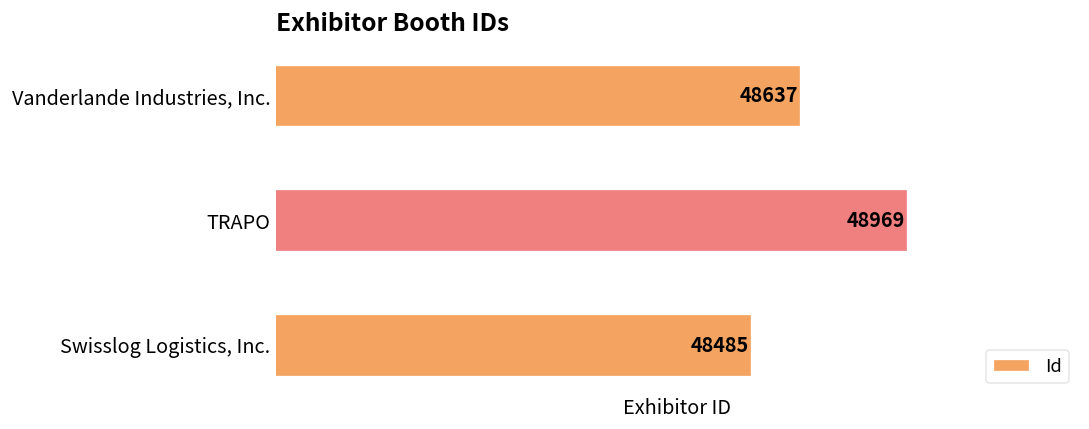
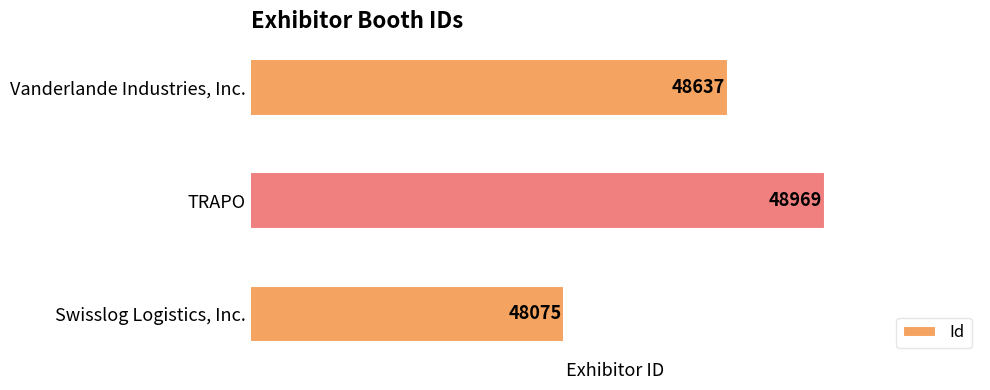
  {
    "Vanderlande Industries, Inc.": 48637,
    "TRAPO": 48969,
-   "Swisslog Logistics, Inc.": 48485
+   "Swisslog Logistics, Inc.": 48075
  }
